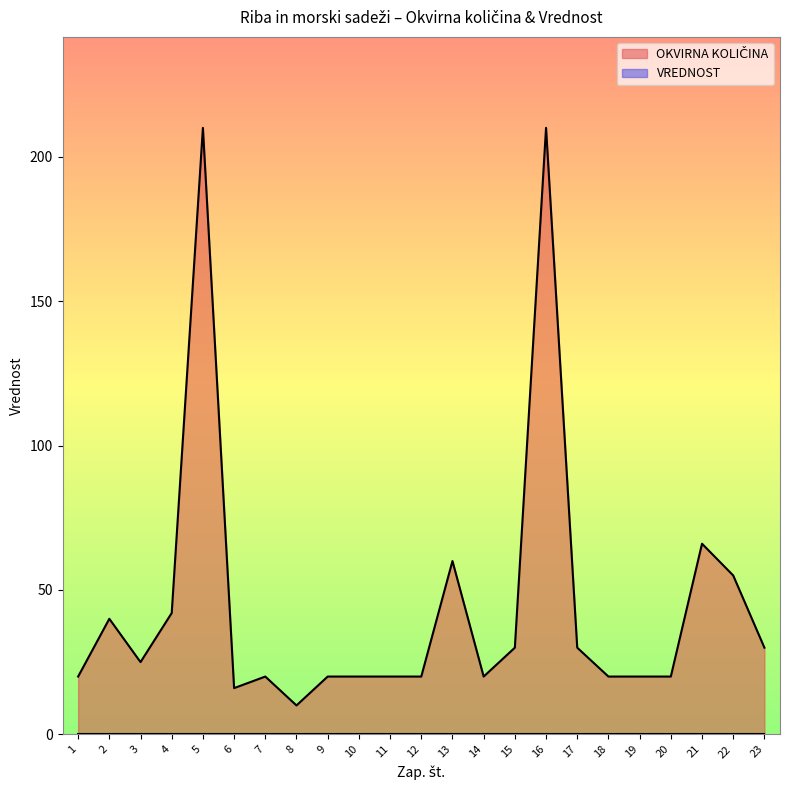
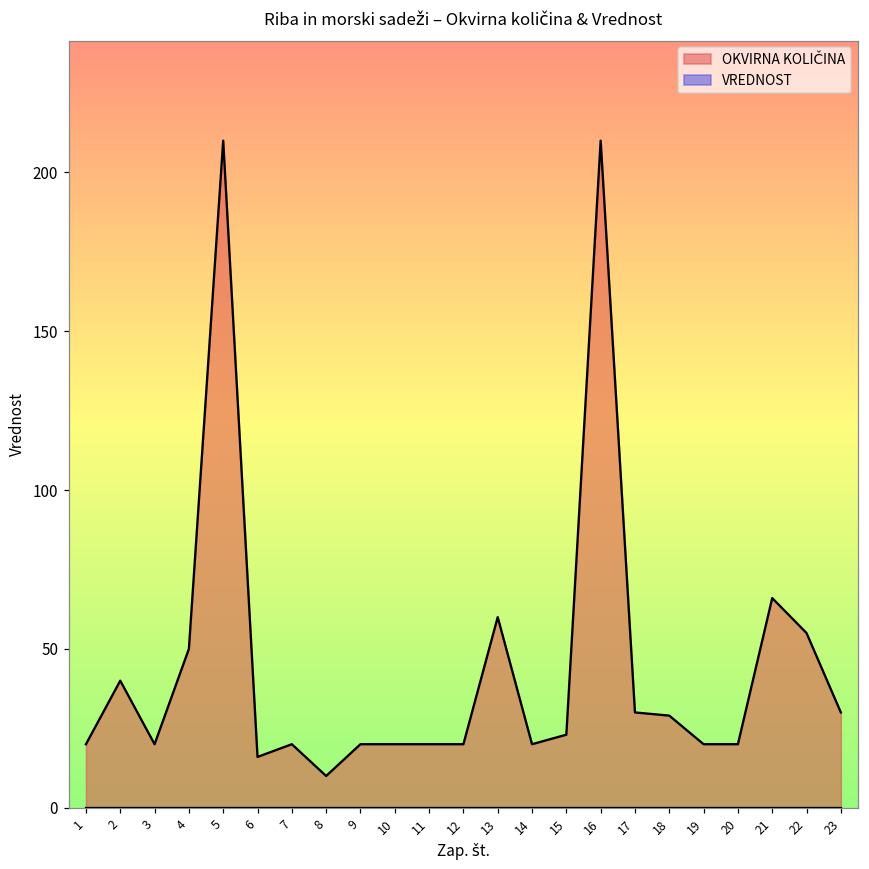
  {
    "OKVIRNA KOLIČINA": {
      "1": 20,
      "2": 40,
-     "3": 25,
-     "4": 42,
+     "3": 20,
+     "4": 50,
      "5": 210,
      "6": 16,
      "7": 20,
      "8": 10,
      "9": 20,
      "10": 20,
      "11": 20,
      "12": 20,
      "13": 60,
      "14": 20,
-     "15": 30,
+     "15": 23,
      "16": 210,
      "17": 30,
-     "18": 20,
+     "18": 29,
      "19": 20,
      "20": 20,
      "21": 66,
      "22": 55,
      "23": 30
    },
    "VREDNOST": {
      "1": 0,
      "2": 0,
      "3": 0,
      "4": 0,
      "5": 0,
      "6": 0,
      "7": 0,
      "8": 0,
      "9": 0,
      "10": 0,
      "11": 0,
      "12": 0,
      "13": 0,
      "14": 0,
      "15": 0,
      "16": 0,
      "17": 0,
      "18": 0,
      "19": 0,
      "20": 0,
      "21": 0,
      "22": 0,
      "23": 0
    }
  }
